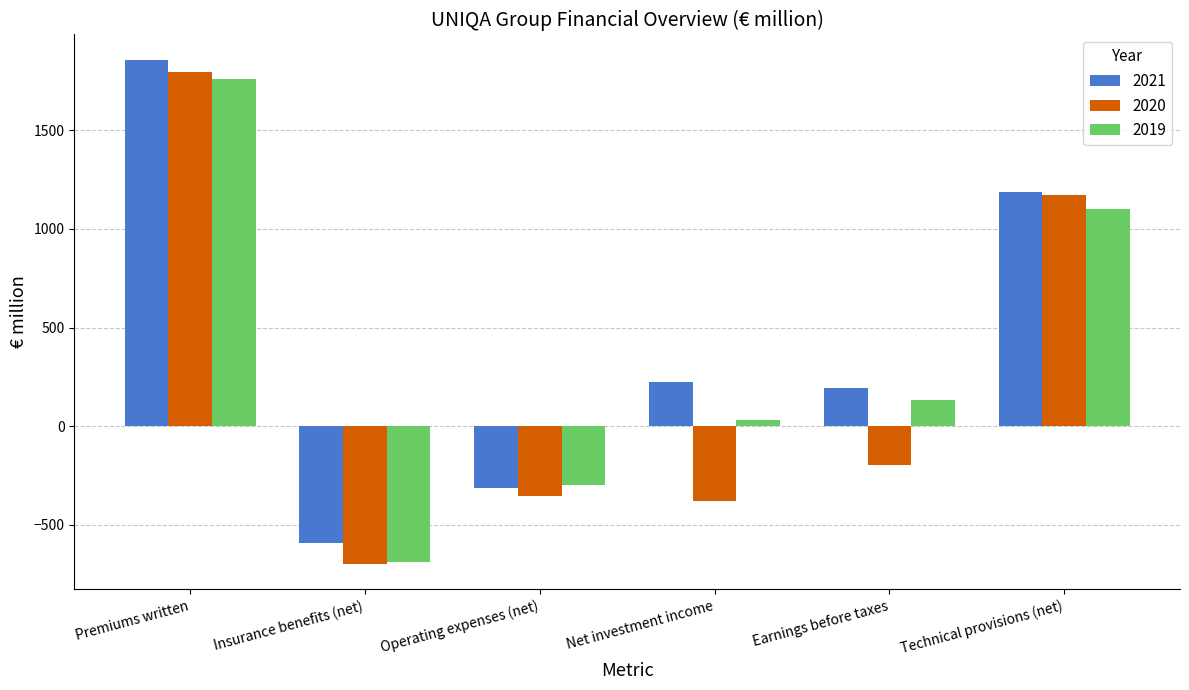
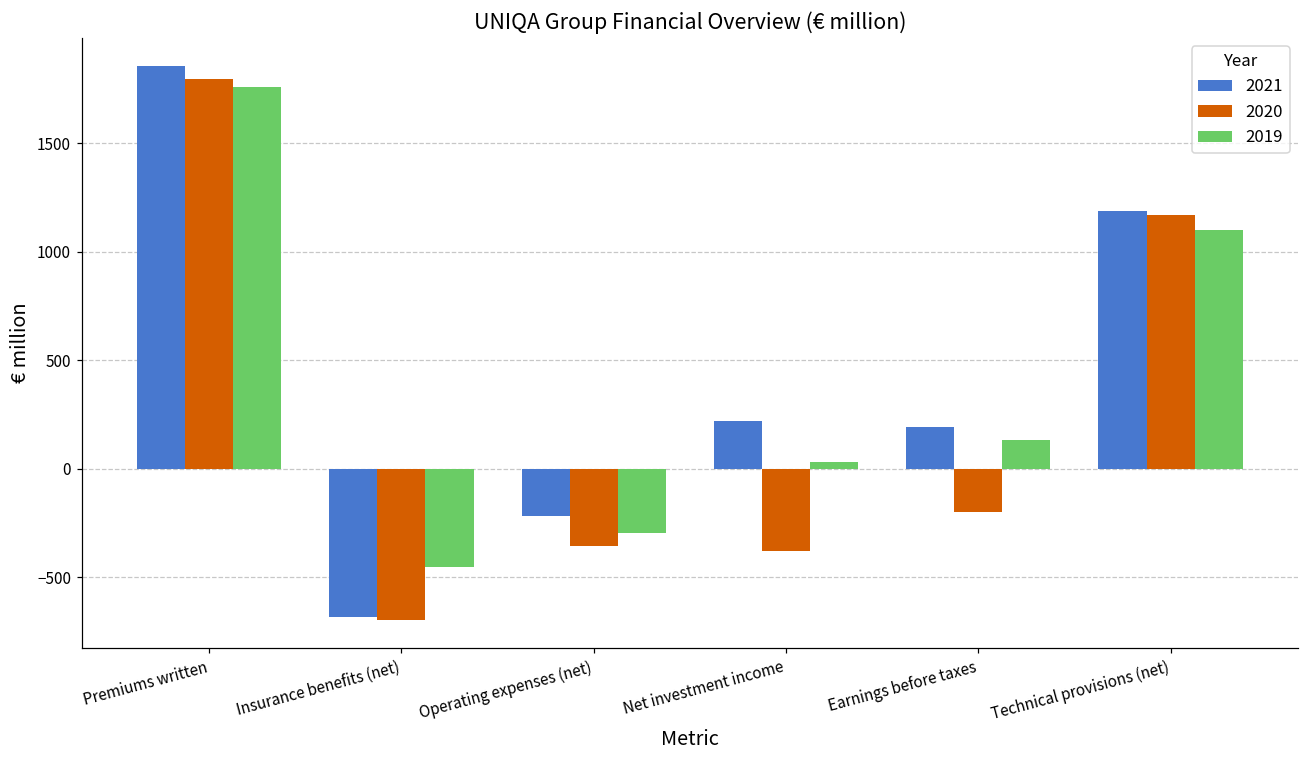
  {
    "2021": {
      "Premiums written": 1860,
-     "Insurance benefits (net)": -590,
-     "Operating expenses (net)": -310,
+     "Insurance benefits (net)": -680,
+     "Operating expenses (net)": -220,
      "Net investment income": 220,
      "Earnings before taxes": 190,
      "Technical provisions (net)": 1190
    },
    "2020": {
      "Premiums written": 1800,
      "Insurance benefits (net)": -700,
      "Operating expenses (net)": -350,
      "Net investment income": -380,
      "Earnings before taxes": -200,
      "Technical provisions (net)": 1170
    },
    "2019": {
      "Premiums written": 1760,
-     "Insurance benefits (net)": -690,
+     "Insurance benefits (net)": -450,
      "Operating expenses (net)": -300,
      "Net investment income": 30,
      "Earnings before taxes": 130,
      "Technical provisions (net)": 1100
    }
  }
